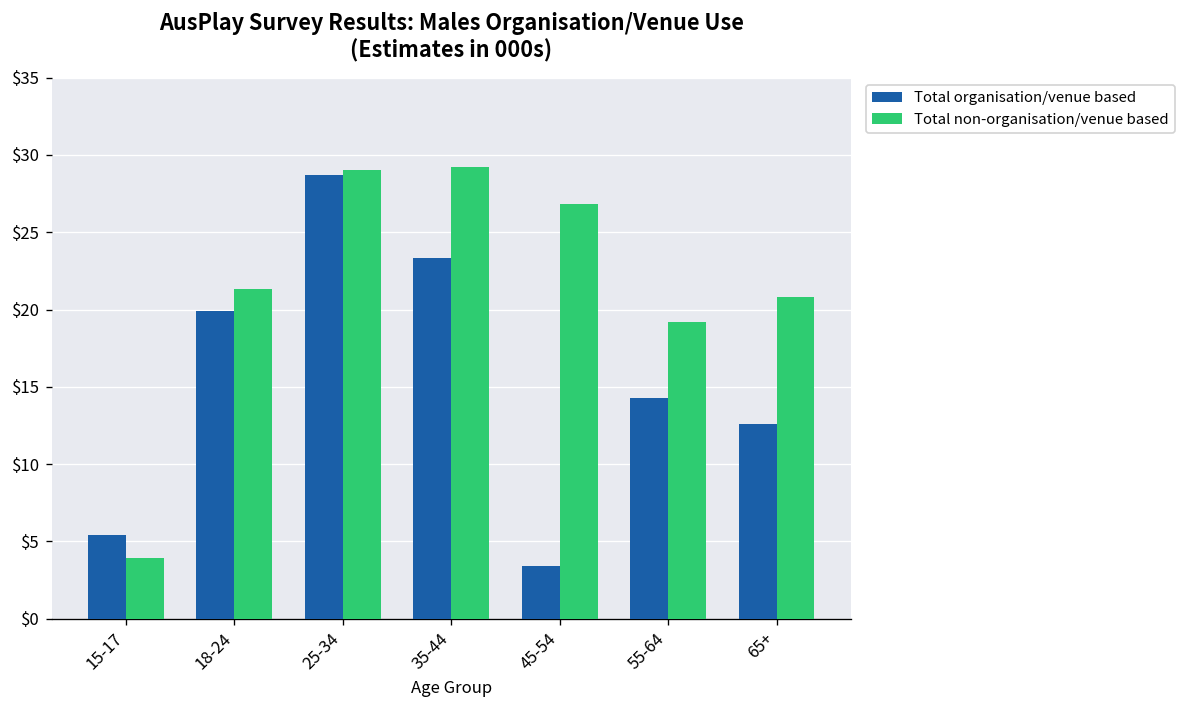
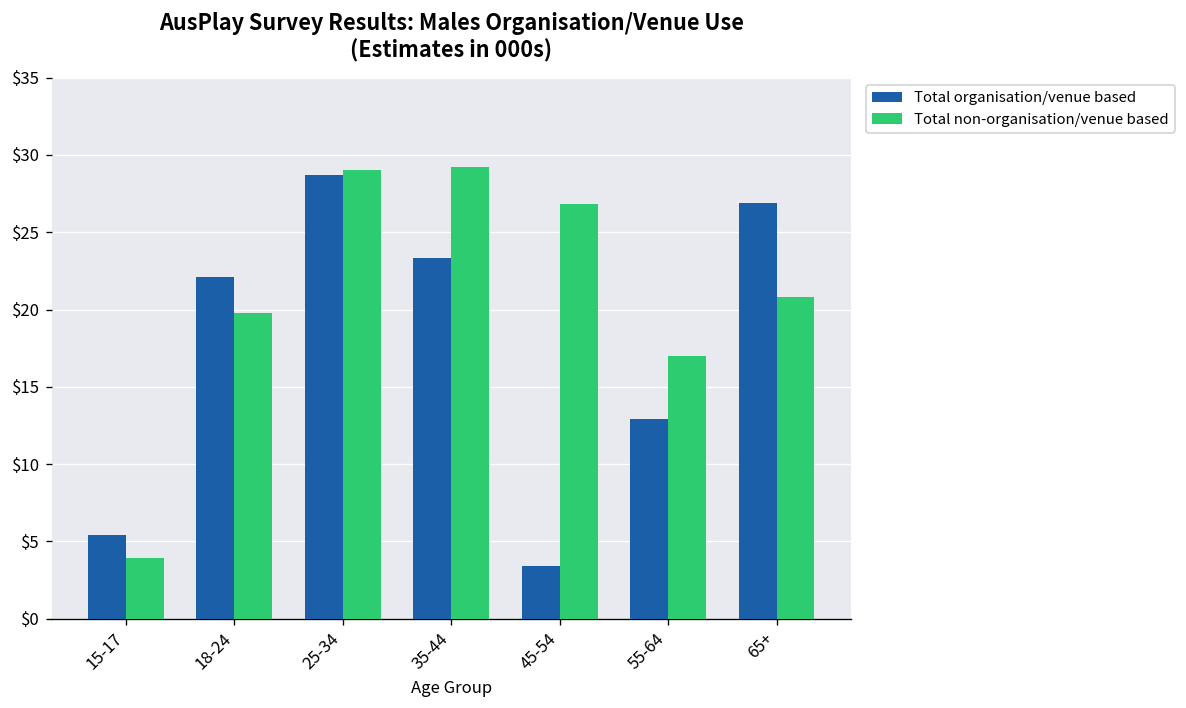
  {
    "Total organisation/venue based": {
      "15-17": "$5.4",
-     "18-24": "$19.9",
+     "18-24": "$22.1",
      "25-34": "$28.7",
      "35-44": "$23.3",
      "45-54": "$3.4",
-     "55-64": "$14.3",
-     "65+": "$12.6"
+     "55-64": "$12.9",
+     "65+": "$26.9"
    },
    "Total non-organisation/venue based": {
      "15-17": "$3.9",
-     "18-24": "$21.3",
+     "18-24": "$19.8",
      "25-34": "$29.0",
      "35-44": "$29.2",
      "45-54": "$26.8",
-     "55-64": "$19.2",
+     "55-64": "$17.0",
      "65+": "$20.8"
    }
  }
